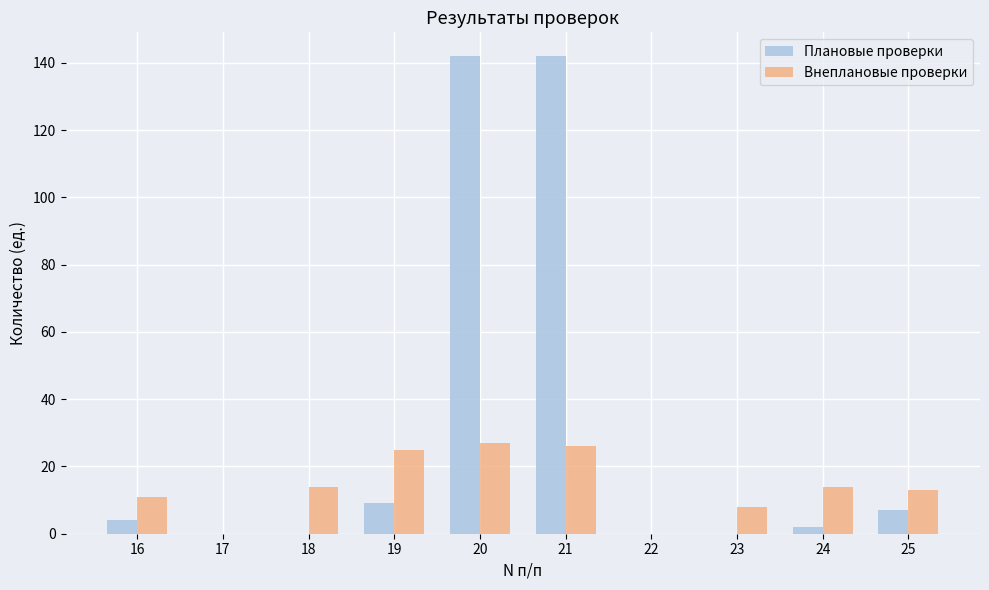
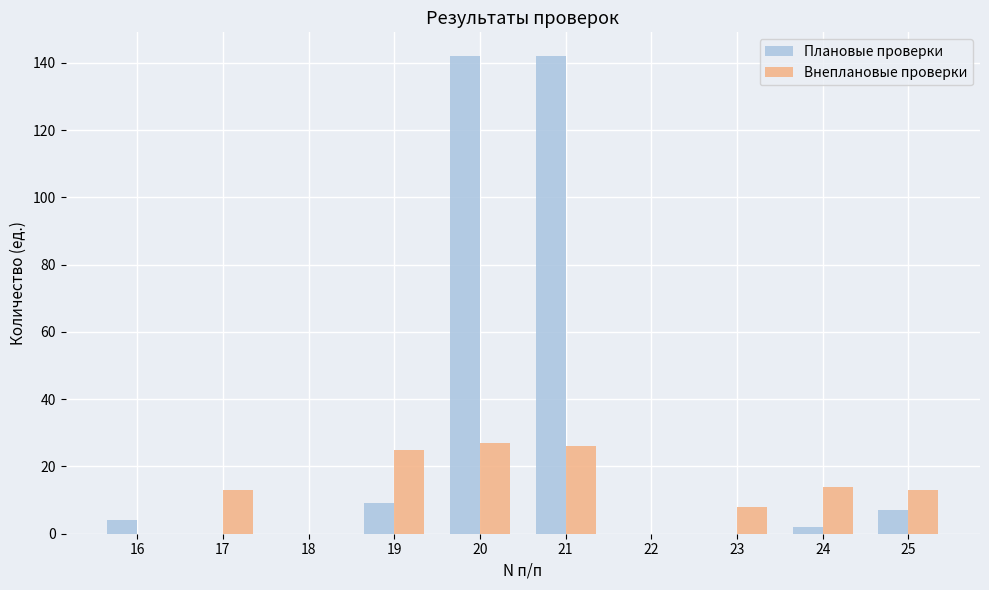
  {
    "Плановые проверки": {
      "16": 4,
      "17": 0,
      "18": 0,
      "19": 9,
      "20": 142,
      "21": 142,
      "22": 0,
      "23": 0,
      "24": 2,
      "25": 7
    },
    "Внеплановые проверки": {
-     "16": 11,
-     "17": 0,
-     "18": 14,
+     "16": 0,
+     "17": 13,
+     "18": 0,
      "19": 25,
      "20": 27,
      "21": 26,
      "22": 0,
      "23": 8,
      "24": 14,
      "25": 13
    }
  }
